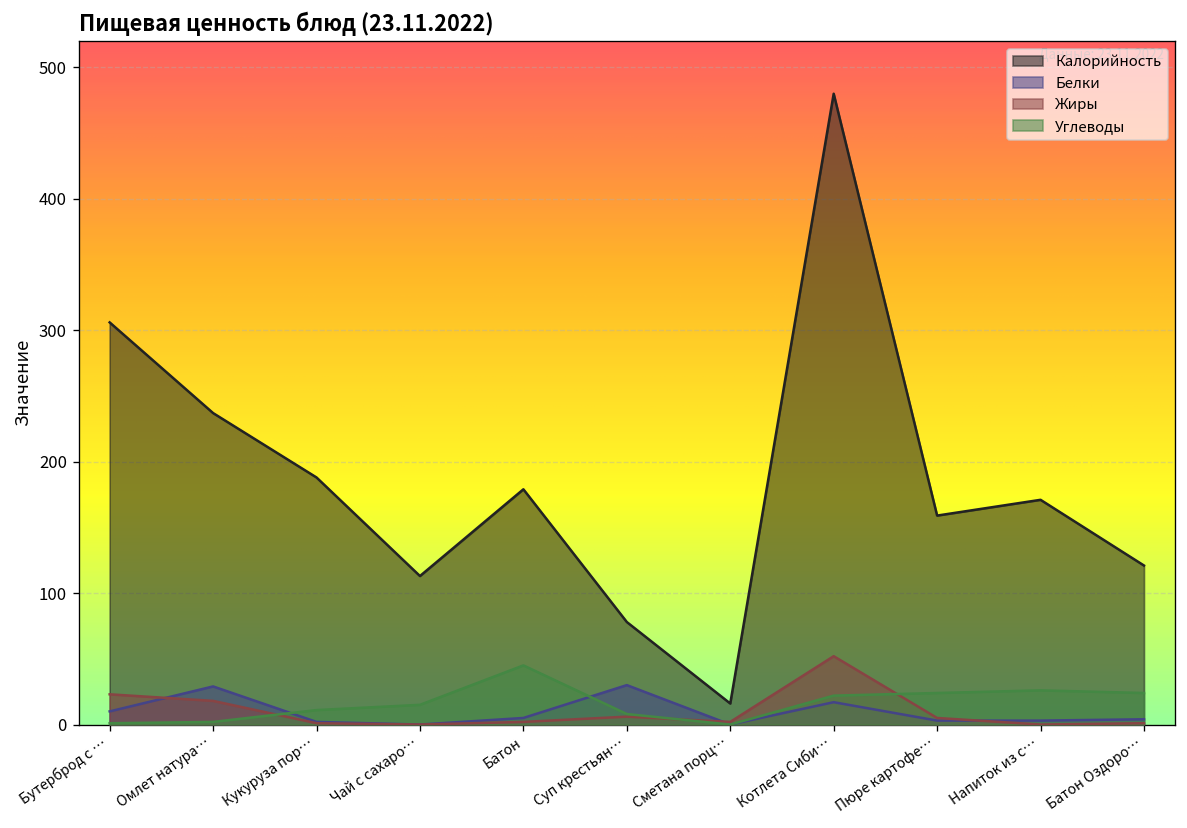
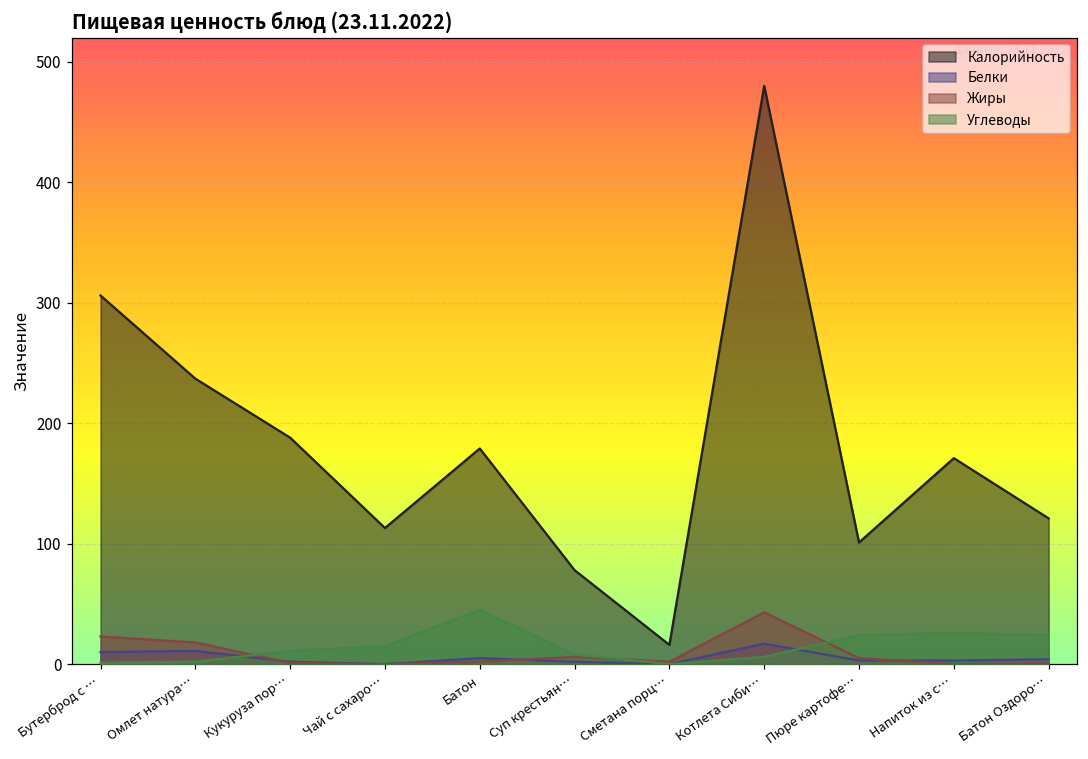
  {
    "Калорийность": {
      "Бутерброд с …": 306,
      "Омлет натура…": 237,
      "Кукуруза пор…": 188,
      "Чай с сахаро…": 113,
      "Батон": 179,
      "Суп крестьян…": 78,
      "Сметана порц…": 16,
      "Котлета Сиби…": 480,
-     "Пюре картофе…": 159,
+     "Пюре картофе…": 101,
      "Напиток из с…": 171,
      "Батон Оздоро…": 121
    },
    "Белки": {
      "Бутерброд с …": 10,
-     "Омлет натура…": 29,
+     "Омлет натура…": 11,
      "Батон": 5,
-     "Суп крестьян…": 30,
+     "Суп крестьян…": 2,
      "Котлета Сиби…": 17,
      "Напиток из с…": 3,
      "Батон Оздоро…": 4
    },
    "Жиры": {
      "Бутерброд с …": 23,
      "Омлет натура…": 18,
      "Батон": 2,
-     "Котлета Сиби…": 52,
+     "Котлета Сиби…": 43,
      "Напиток из с…": 0,
      "Батон Оздоро…": 1
    },
    "Углеводы": {
      "Бутерброд с …": 1,
      "Омлет натура…": 2,
      "Кукуруза пор…": 11,
      "Чай с сахаро…": 15,
      "Батон": 45,
-     "Котлета Сиби…": 22,
+     "Котлета Сиби…": 6,
      "Пюре картофе…": 24,
      "Напиток из с…": 26,
      "Батон Оздоро…": 24
    }
  }
